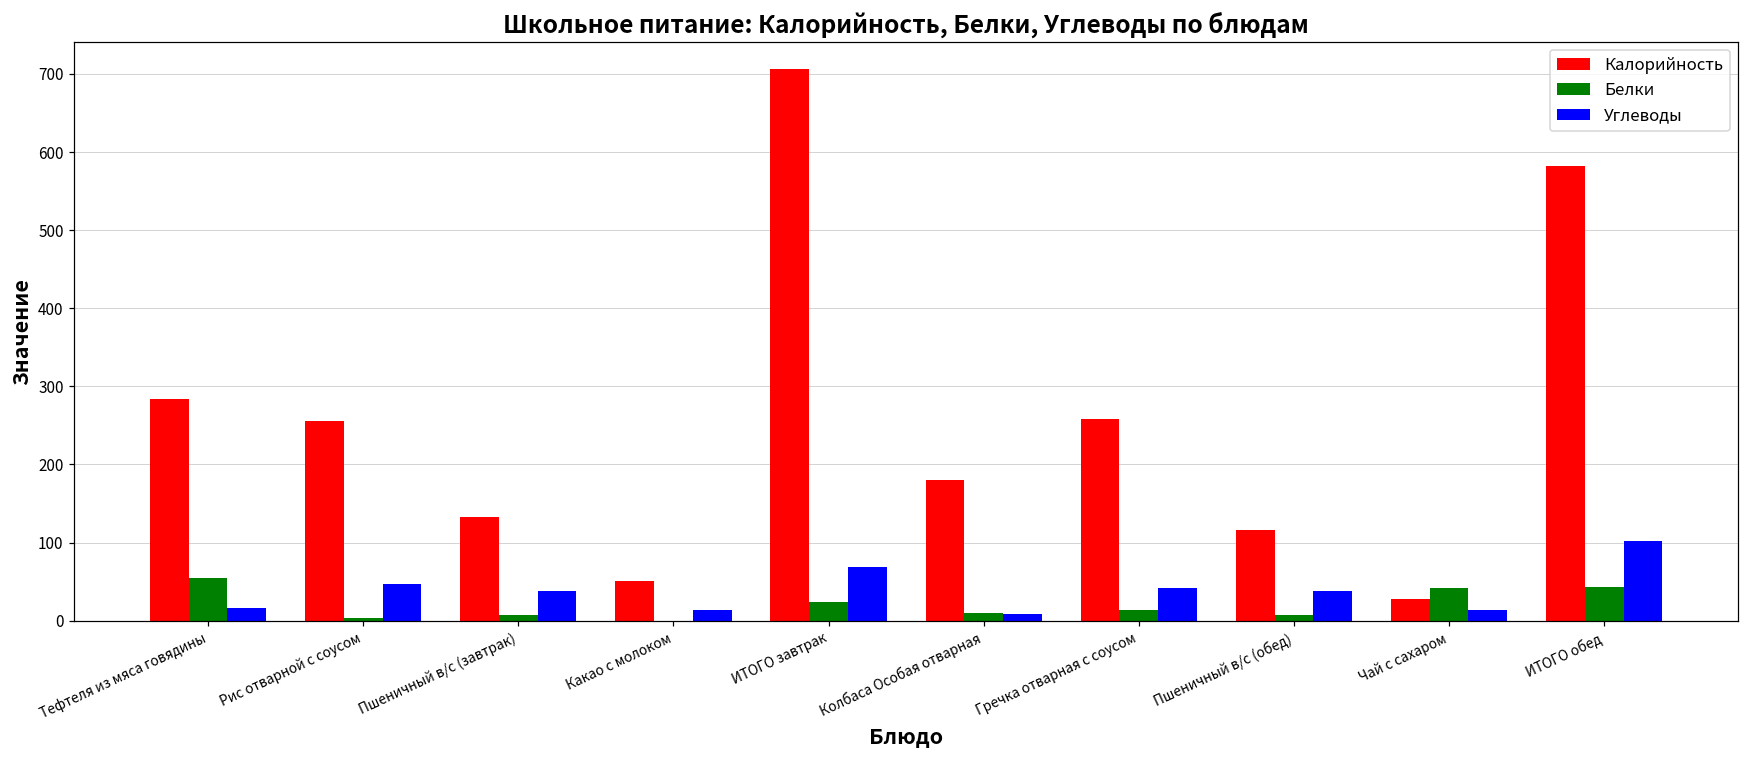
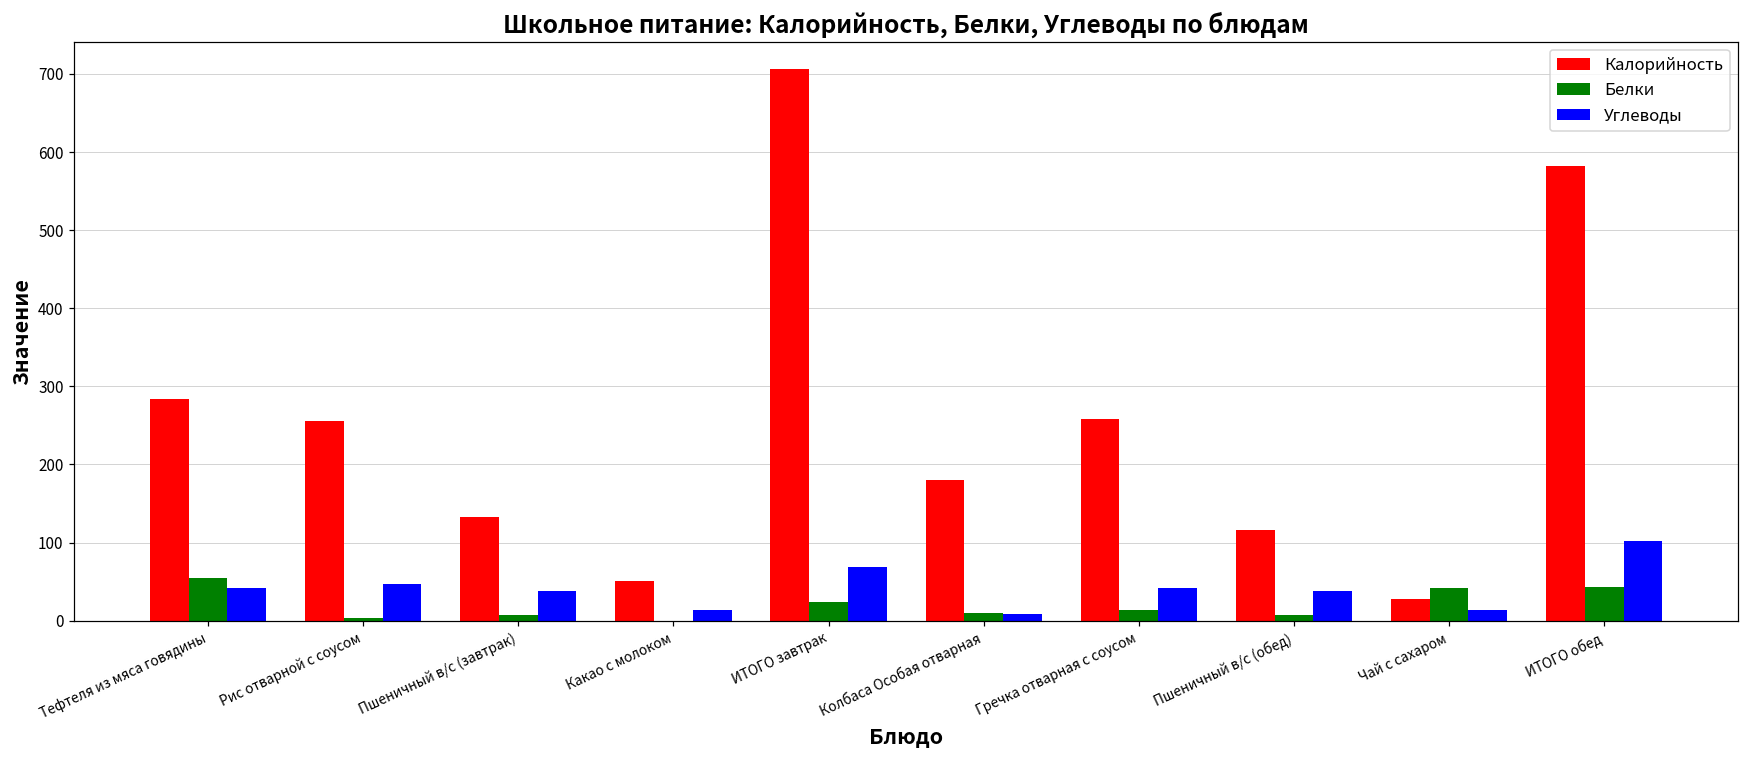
  {
    "Калорийность": {
      "Тефтеля из мяса говядины": 280,
      "Рис отварной с соусом": 260,
      "Пшеничный в/с (завтрак)": 130,
      "Какао с молоком": 50,
      "ИТОГО завтрак": 710,
      "Колбаса Особая отварная": 180,
      "Гречка отварная с соусом": 260,
      "Пшеничный в/с (обед)": 120,
      "Чай с сахаром": 30,
      "ИТОГО обед": 580
    },
    "Белки": {
      "Тефтеля из мяса говядины": 50,
      "Рис отварной с соусом": 0,
      "Пшеничный в/с (завтрак)": 10,
      "Какао с молоком": 0,
      "ИТОГО завтрак": 20,
      "Колбаса Особая отварная": 10,
      "Гречка отварная с соусом": 10,
      "Пшеничный в/с (обед)": 10,
      "Чай с сахаром": 40,
      "ИТОГО обед": 40
    },
    "Углеводы": {
-     "Тефтеля из мяса говядины": 20,
+     "Тефтеля из мяса говядины": 40,
      "Рис отварной с соусом": 50,
      "Пшеничный в/с (завтрак)": 40,
      "Какао с молоком": 10,
      "ИТОГО завтрак": 70,
      "Колбаса Особая отварная": 10,
      "Гречка отварная с соусом": 40,
      "Пшеничный в/с (обед)": 40,
      "Чай с сахаром": 10,
      "ИТОГО обед": 100
    }
  }
